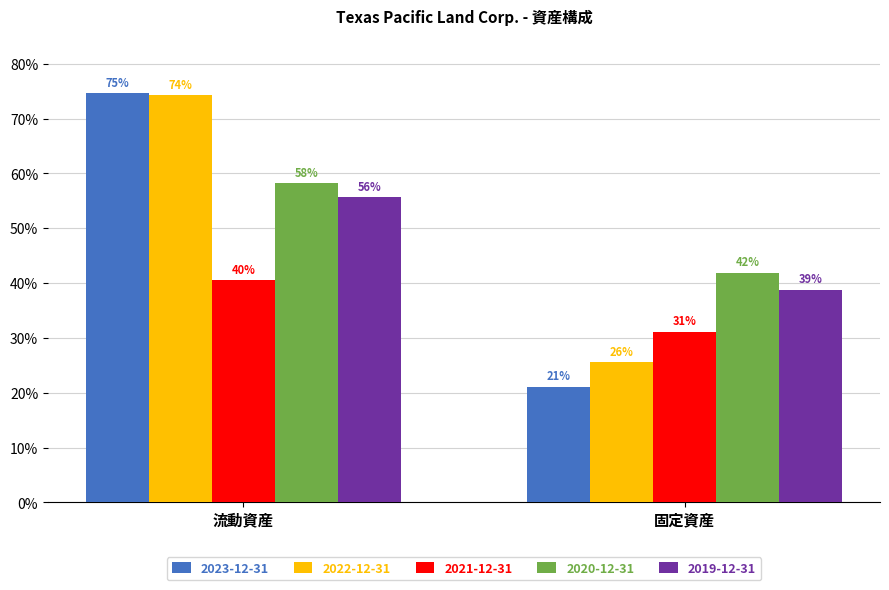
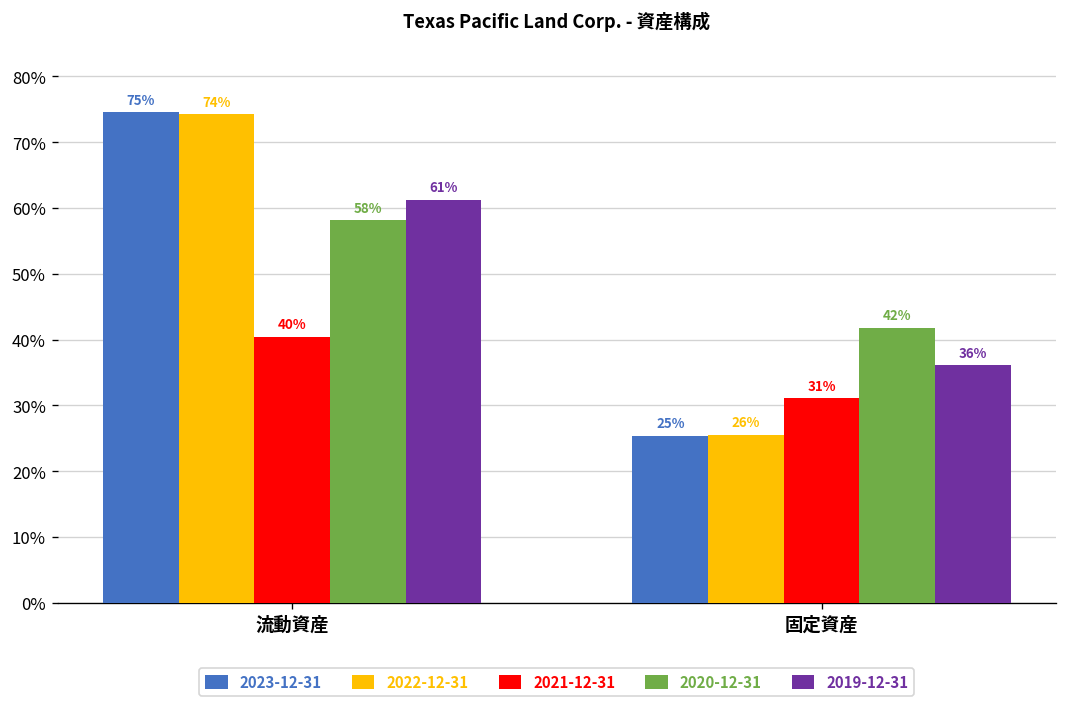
  {
    "2023-12-31": {
      "流動資産": "75%",
-     "固定資産": "21%"
+     "固定資産": "25%"
    },
    "2022-12-31": {
      "流動資産": "74%",
      "固定資産": "26%"
    },
    "2021-12-31": {
      "流動資産": "40%",
      "固定資産": "31%"
    },
    "2020-12-31": {
      "流動資産": "58%",
      "固定資産": "42%"
    },
    "2019-12-31": {
-     "流動資産": "56%",
-     "固定資産": "39%"
+     "流動資産": "61%",
+     "固定資産": "36%"
    }
  }
